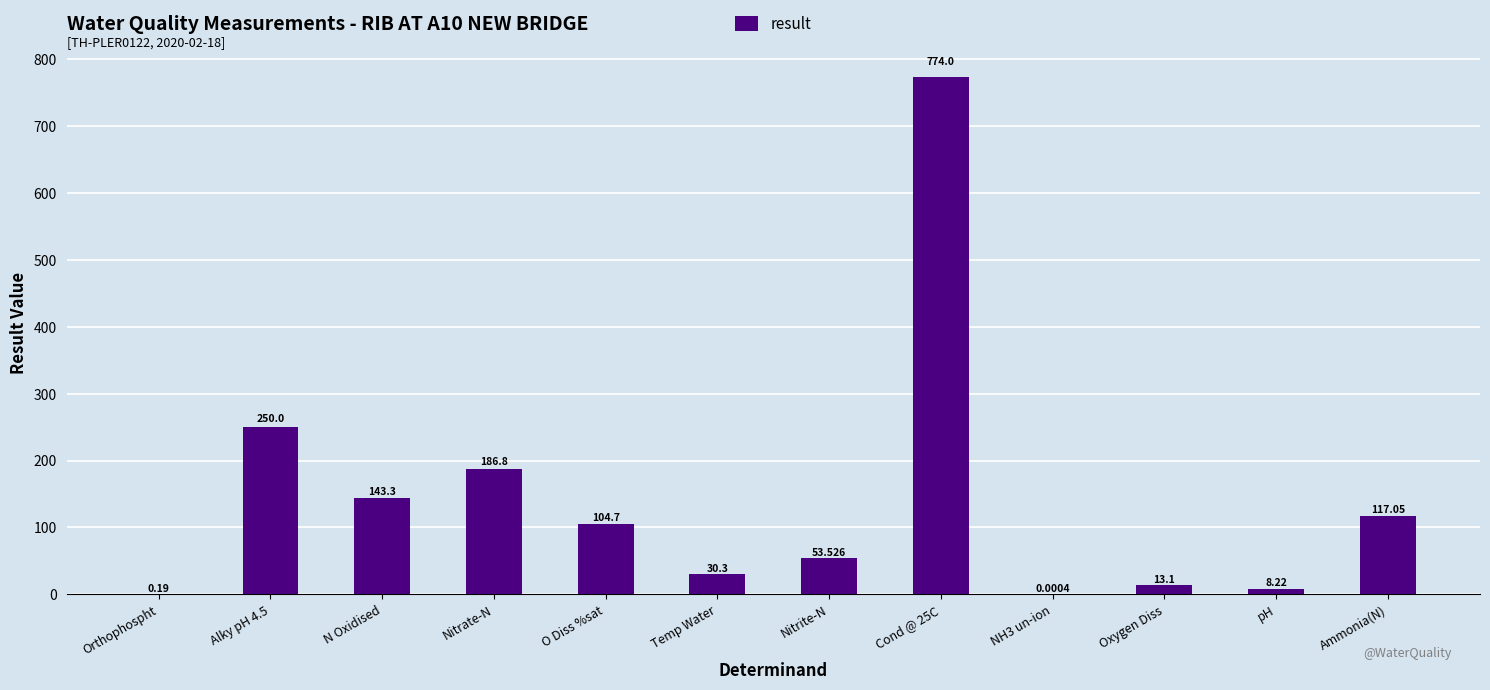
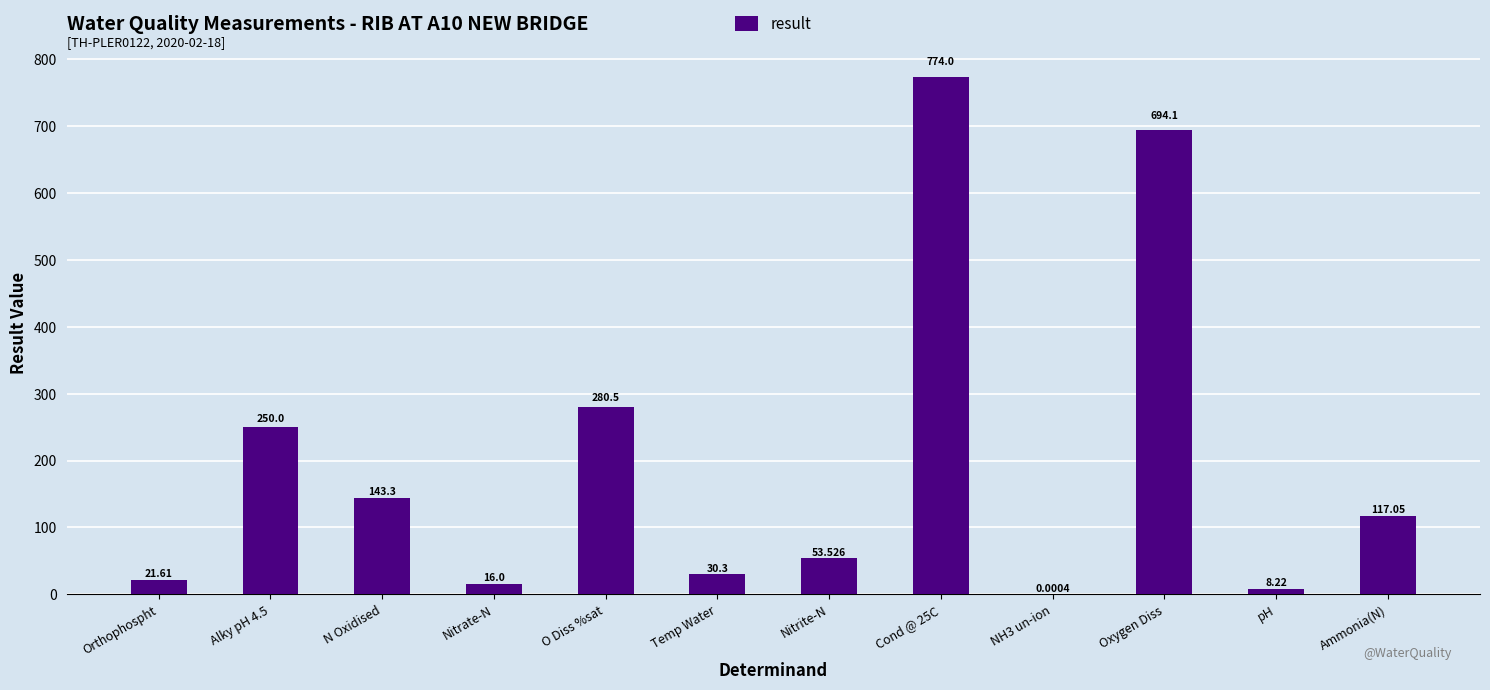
  {
-   "Orthophospht": 0.19,
+   "Orthophospht": 21.61,
    "Alky pH 4.5": 250.0,
    "N Oxidised": 143.3,
-   "Nitrate-N": 186.8,
-   "O Diss %sat": 104.7,
+   "Nitrate-N": 16.0,
+   "O Diss %sat": 280.5,
    "Temp Water": 30.3,
    "Nitrite-N": 53.526,
    "Cond @ 25C": 774.0,
    "NH3 un-ion": 0.0004,
-   "Oxygen Diss": 13.1,
+   "Oxygen Diss": 694.1,
    "pH": 8.22,
    "Ammonia(N)": 117.05
  }
